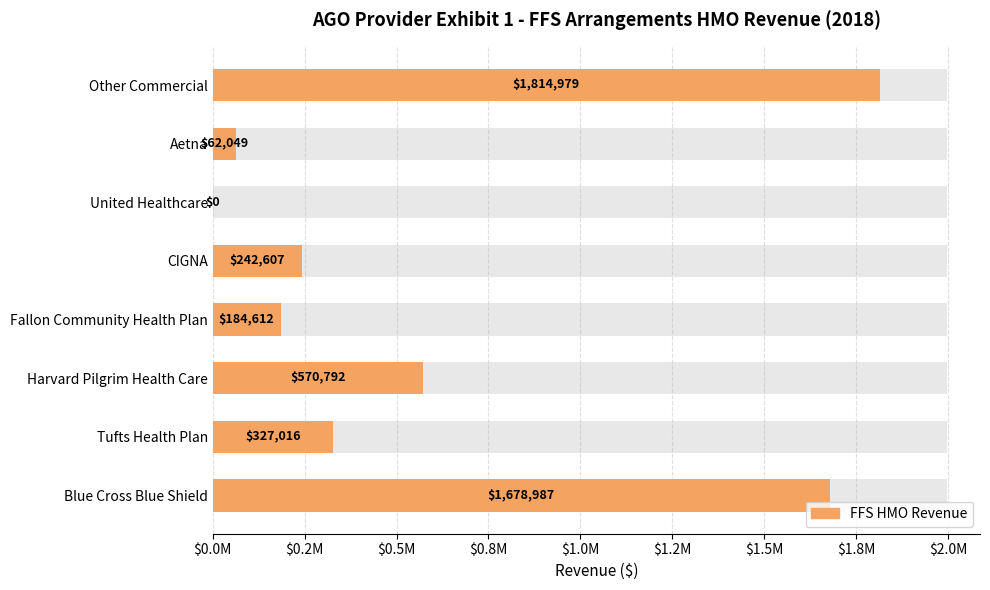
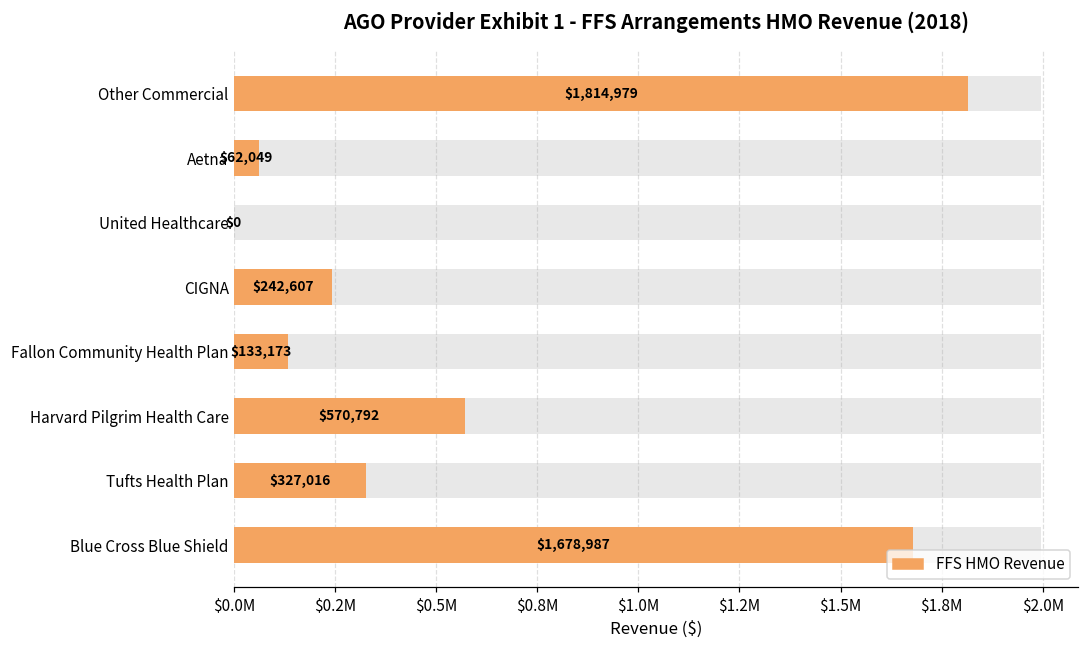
  {
    "FFS HMO Revenue": {
      "United Healthcare": "$0",
-     "Fallon Community Health Plan": "$184,612"
+     "Fallon Community Health Plan": "$133,173"
    }
  }
